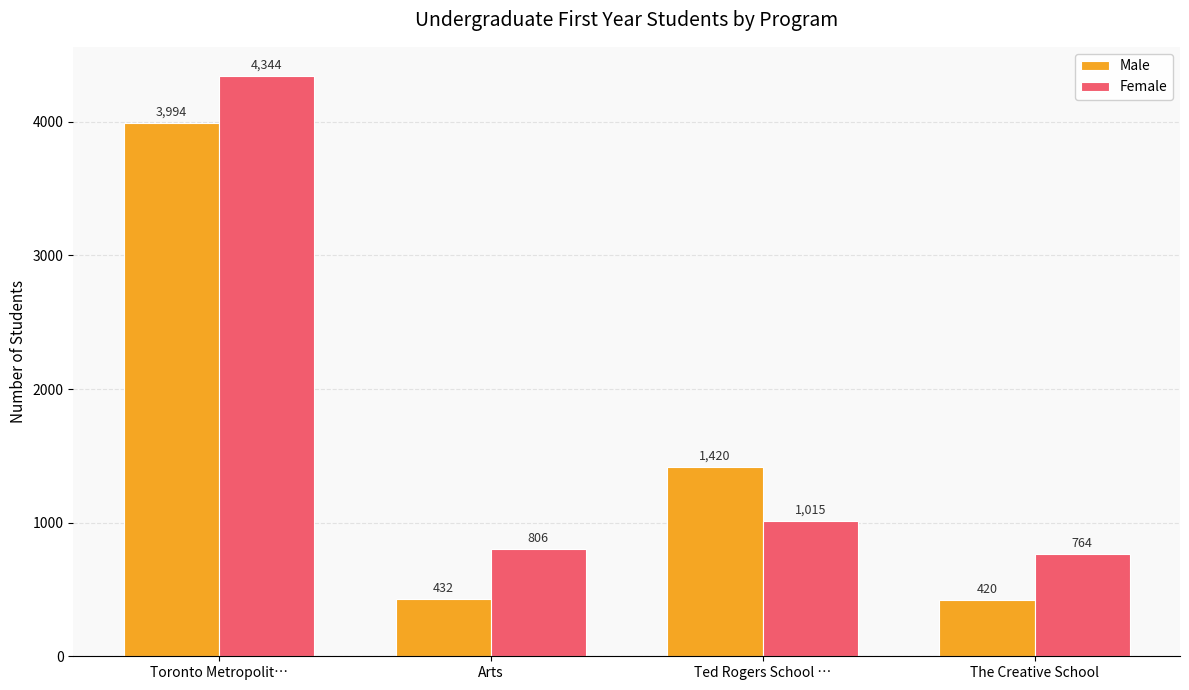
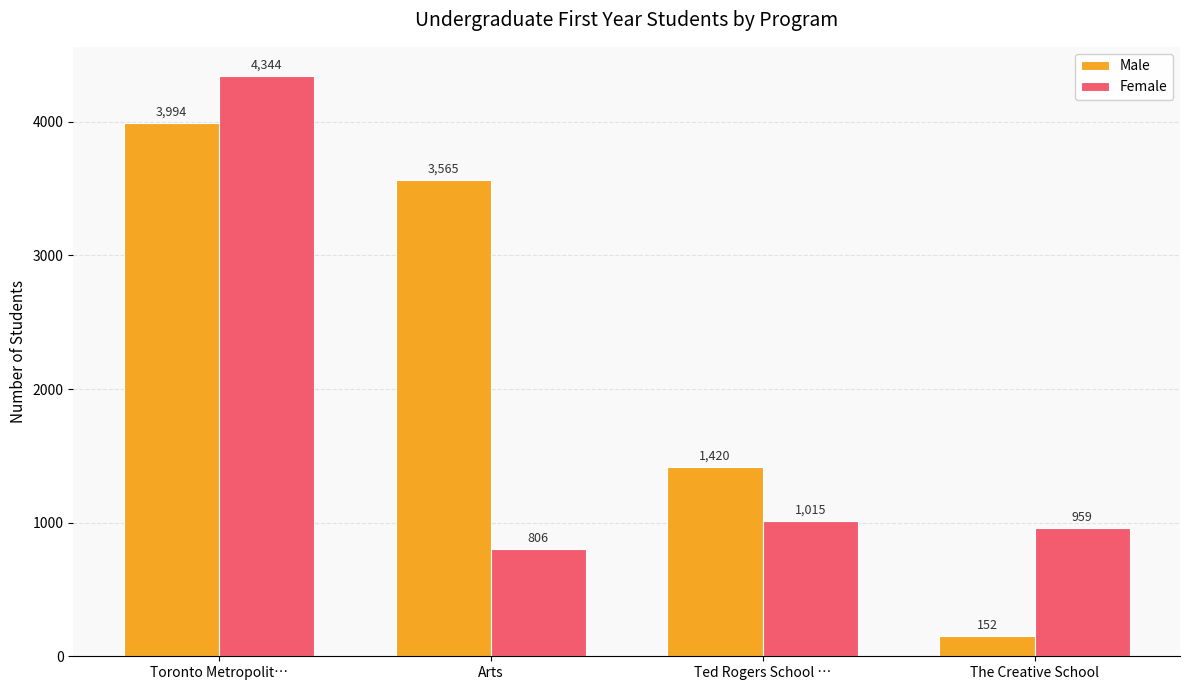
  {
    "Male": {
      "Toronto Metropolit…": "3,994",
-     "Arts": "432",
+     "Arts": "3,565",
      "Ted Rogers School …": "1,420",
-     "The Creative School": "420"
+     "The Creative School": "152"
    },
    "Female": {
      "Toronto Metropolit…": "4,344",
      "Arts": "806",
      "Ted Rogers School …": "1,015",
-     "The Creative School": "764"
+     "The Creative School": "959"
    }
  }
